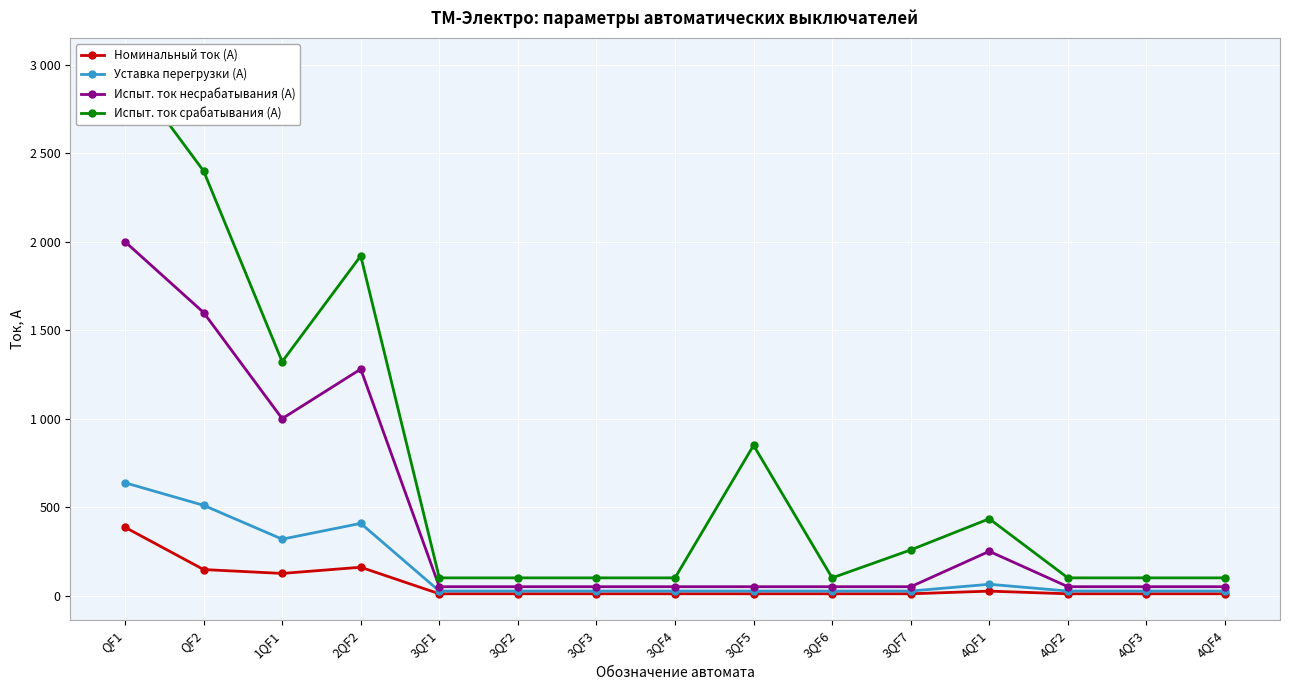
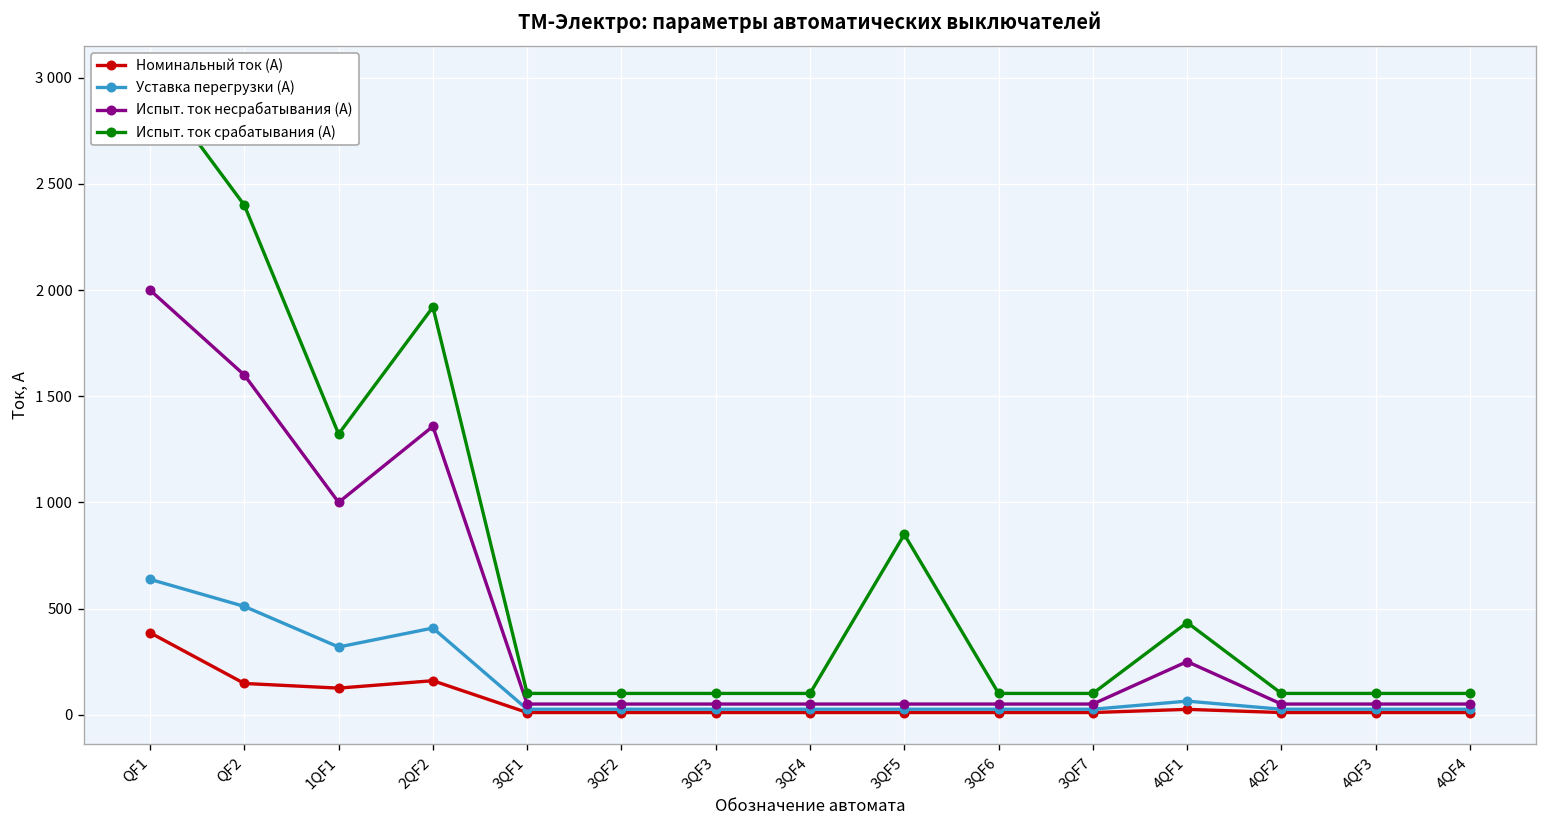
  {
    "Номинальный ток (А)": {
      "QF1": 390,
      "QF2": 150,
      "1QF1": 130,
      "2QF2": 160,
      "3QF1": 10,
      "3QF2": 10,
      "3QF3": 10,
      "3QF4": 10,
      "3QF5": 10,
      "3QF6": 10,
      "3QF7": 10,
      "4QF1": 30,
      "4QF2": 10,
      "4QF3": 10,
      "4QF4": 10
    },
    "Уставка перегрузки (А)": {
      "QF1": 640,
      "QF2": 510,
      "1QF1": 320,
      "2QF2": 410,
      "3QF1": 30,
      "3QF2": 30,
      "3QF3": 30,
      "3QF4": 30,
      "3QF5": 30,
      "3QF6": 30,
      "3QF7": 30,
      "4QF1": 60,
      "4QF2": 30,
      "4QF3": 30,
      "4QF4": 30
    },
    "Испыт. ток несрабатывания (А)": {
      "QF1": 2000,
      "QF2": 1600,
      "1QF1": 1000,
-     "2QF2": 1280,
+     "2QF2": 1360,
      "3QF1": 50,
      "3QF2": 50,
      "3QF3": 50,
      "3QF4": 50,
      "3QF5": 50,
      "3QF6": 50,
      "3QF7": 50,
      "4QF1": 250,
      "4QF2": 50,
      "4QF3": 50,
      "4QF4": 50
    },
    "Испыт. ток срабатывания (А)": {
      "QF2": 2400,
      "1QF1": 1320,
      "2QF2": 1920,
      "3QF1": 100,
      "3QF2": 100,
      "3QF3": 100,
      "3QF4": 100,
      "3QF5": 850,
      "3QF6": 100,
-     "3QF7": 260,
+     "3QF7": 100,
      "4QF1": 430,
      "4QF2": 100,
      "4QF3": 100,
      "4QF4": 100
    }
  }
